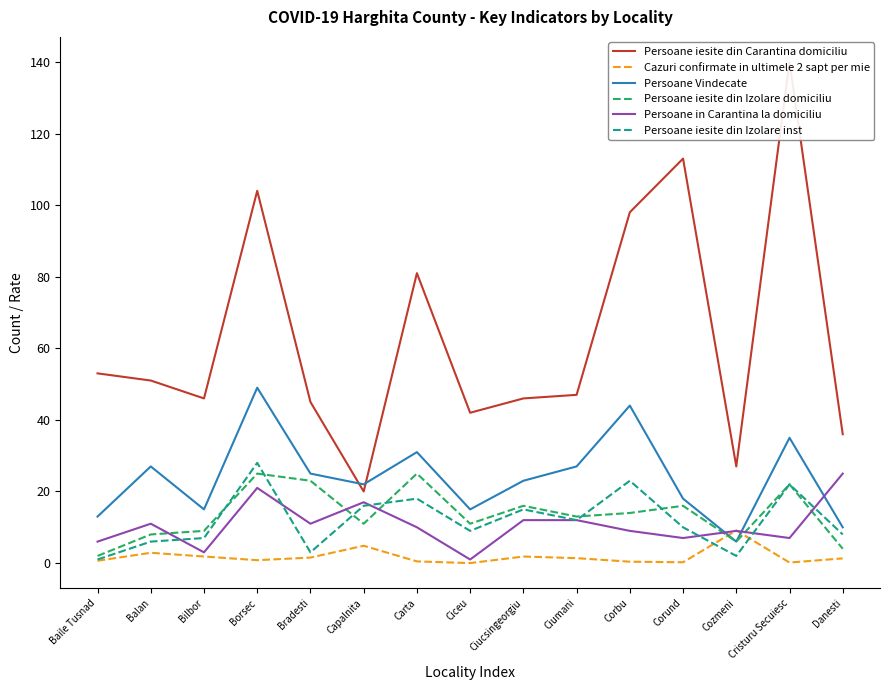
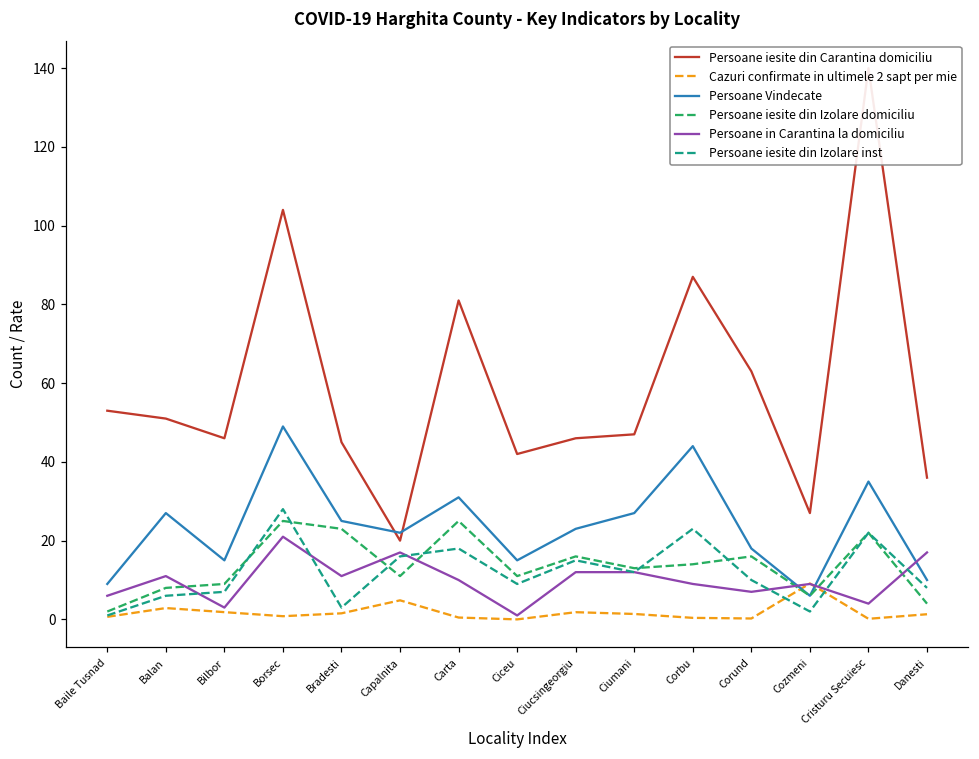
  {
    "Persoane iesite din Carantina domiciliu": {
      "Baile Tusnad": 53,
      "Balan": 51,
      "Bilbor": 46,
      "Borsec": 104,
      "Bradesti": 45,
      "Capalnita": 20,
      "Carta": 81,
      "Ciceu": 42,
      "Ciucsingeorgiu": 46,
      "Ciumani": 47,
-     "Corbu": 98,
-     "Corund": 113,
+     "Corbu": 87,
+     "Corund": 63,
      "Cozmeni": 27,
      "Danesti": 36
    },
    "Cazuri confirmate in ultimele 2 sapt per mie": {
      "Balan": 3,
      "Bilbor": 2,
      "Borsec": 1,
      "Bradesti": 2,
      "Capalnita": 5,
      "Carta": 0,
      "Ciceu": 0,
      "Ciucsingeorgiu": 2,
      "Ciumani": 1,
      "Corbu": 0,
      "Corund": 0,
      "Cristuru Secuiesc": 0,
      "Danesti": 1
    },
    "Persoane Vindecate": {
-     "Baile Tusnad": 13,
+     "Baile Tusnad": 9,
      "Balan": 27,
      "Bilbor": 15,
      "Borsec": 49,
      "Bradesti": 25,
      "Capalnita": 22,
      "Carta": 31,
      "Ciceu": 15,
      "Ciucsingeorgiu": 23,
      "Ciumani": 27,
      "Corbu": 44,
      "Corund": 18,
      "Cristuru Secuiesc": 35,
      "Danesti": 10
    },
    "Persoane in Carantina la domiciliu": {
      "Baile Tusnad": 6,
      "Balan": 11,
      "Bilbor": 3,
      "Borsec": 21,
      "Bradesti": 11,
      "Capalnita": 17,
      "Carta": 10,
      "Ciceu": 1,
      "Ciucsingeorgiu": 12,
      "Corbu": 9,
      "Corund": 7,
-     "Cristuru Secuiesc": 7,
-     "Danesti": 25
+     "Cristuru Secuiesc": 4,
+     "Danesti": 17
    }
  }
